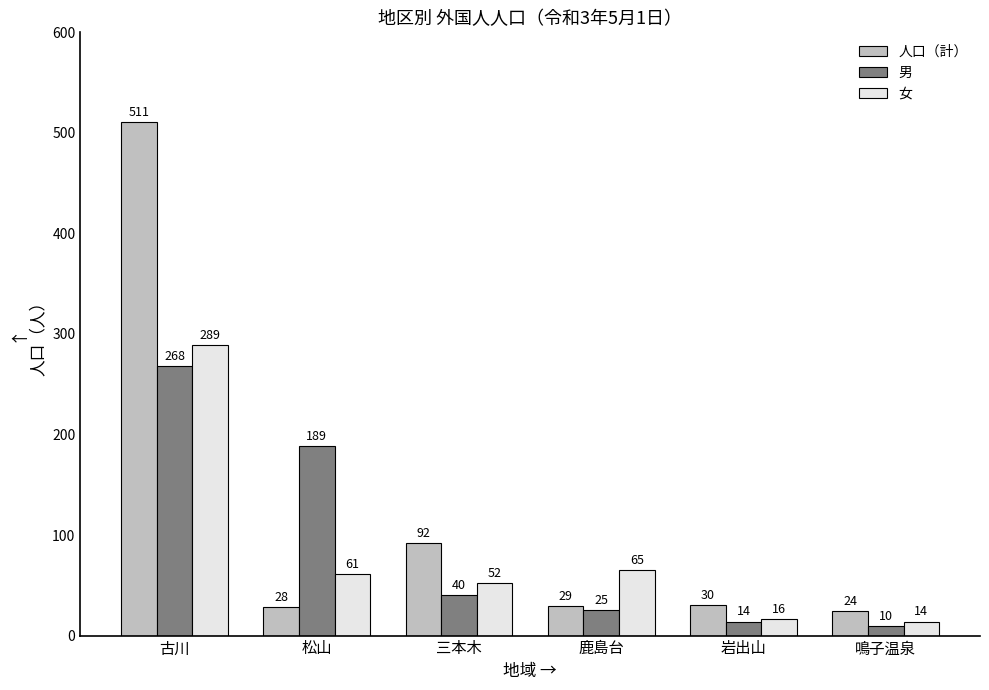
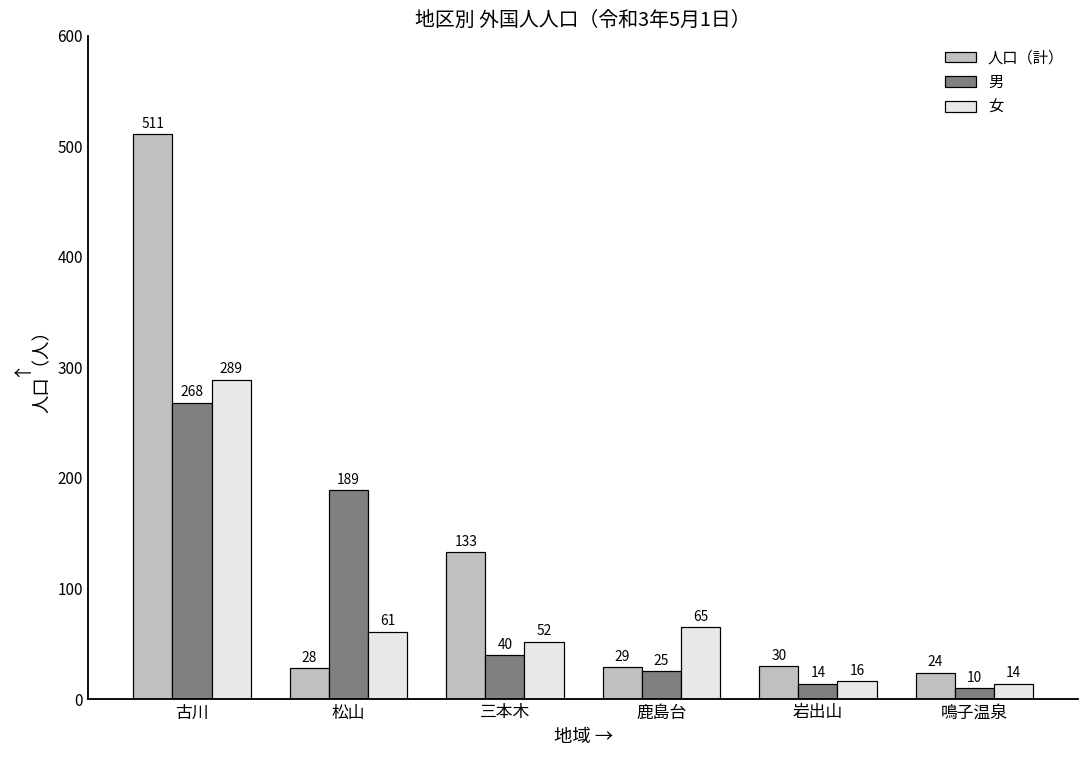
  {
    "人口（計）": {
      "古川": 511,
      "松山": 28,
-     "三本木": 92,
+     "三本木": 133,
      "鹿島台": 29,
      "岩出山": 30,
      "鳴子温泉": 24
    },
    "男": {
      "古川": 268,
      "松山": 189,
      "三本木": 40,
      "鹿島台": 25,
      "岩出山": 14,
      "鳴子温泉": 10
    },
    "女": {
      "古川": 289,
      "松山": 61,
      "三本木": 52,
      "鹿島台": 65,
      "岩出山": 16,
      "鳴子温泉": 14
    }
  }
